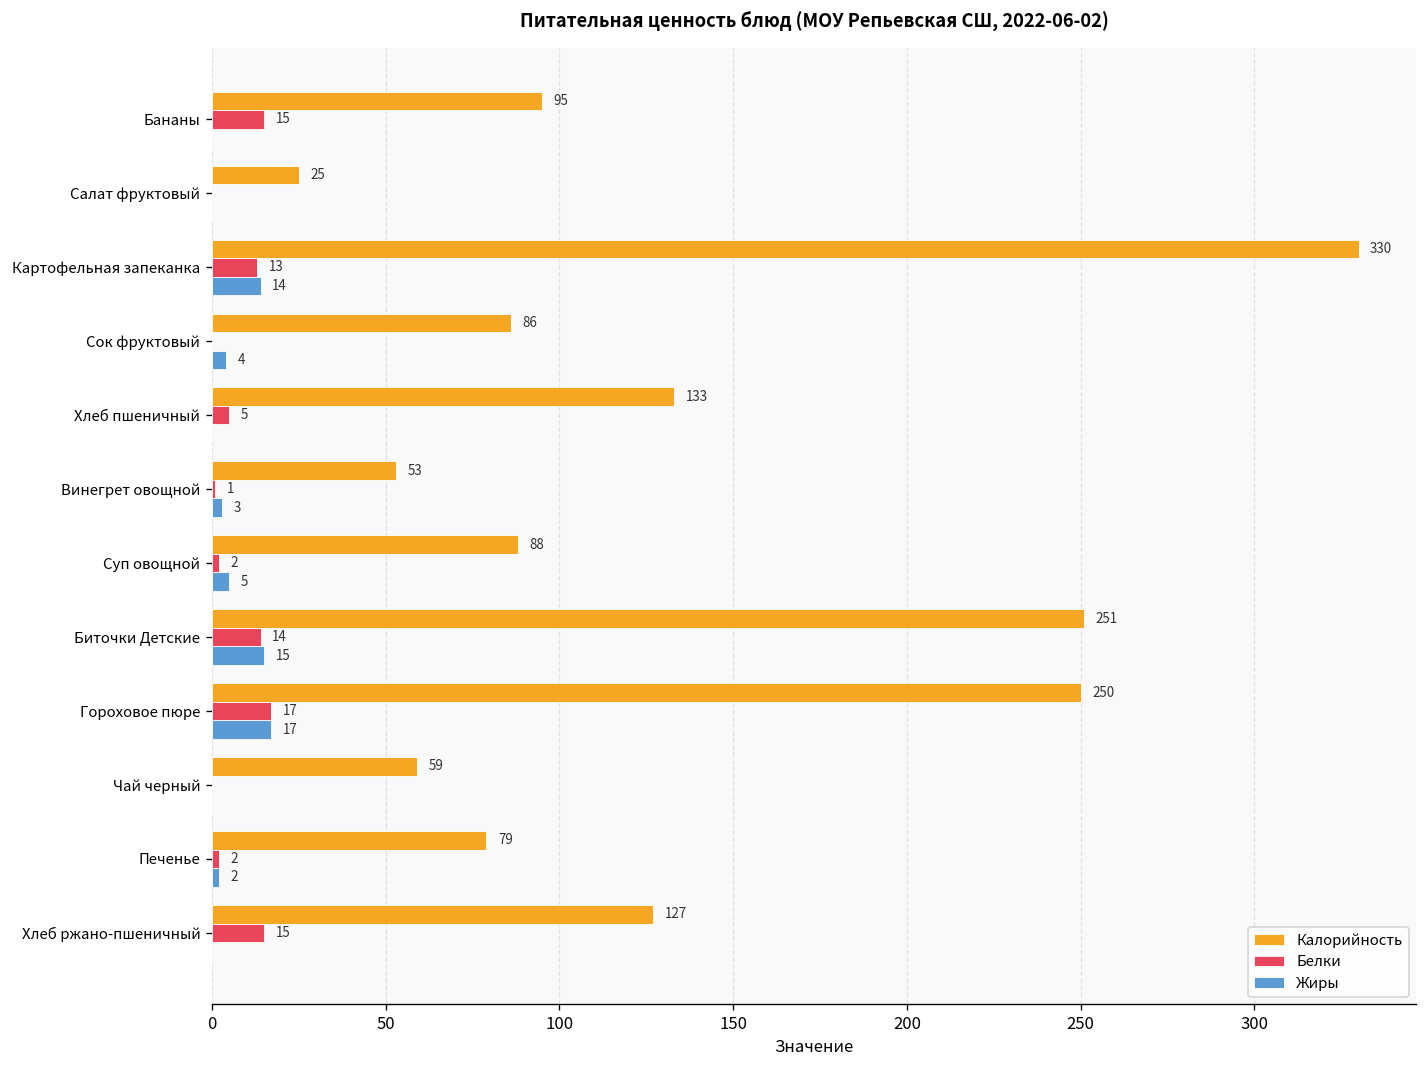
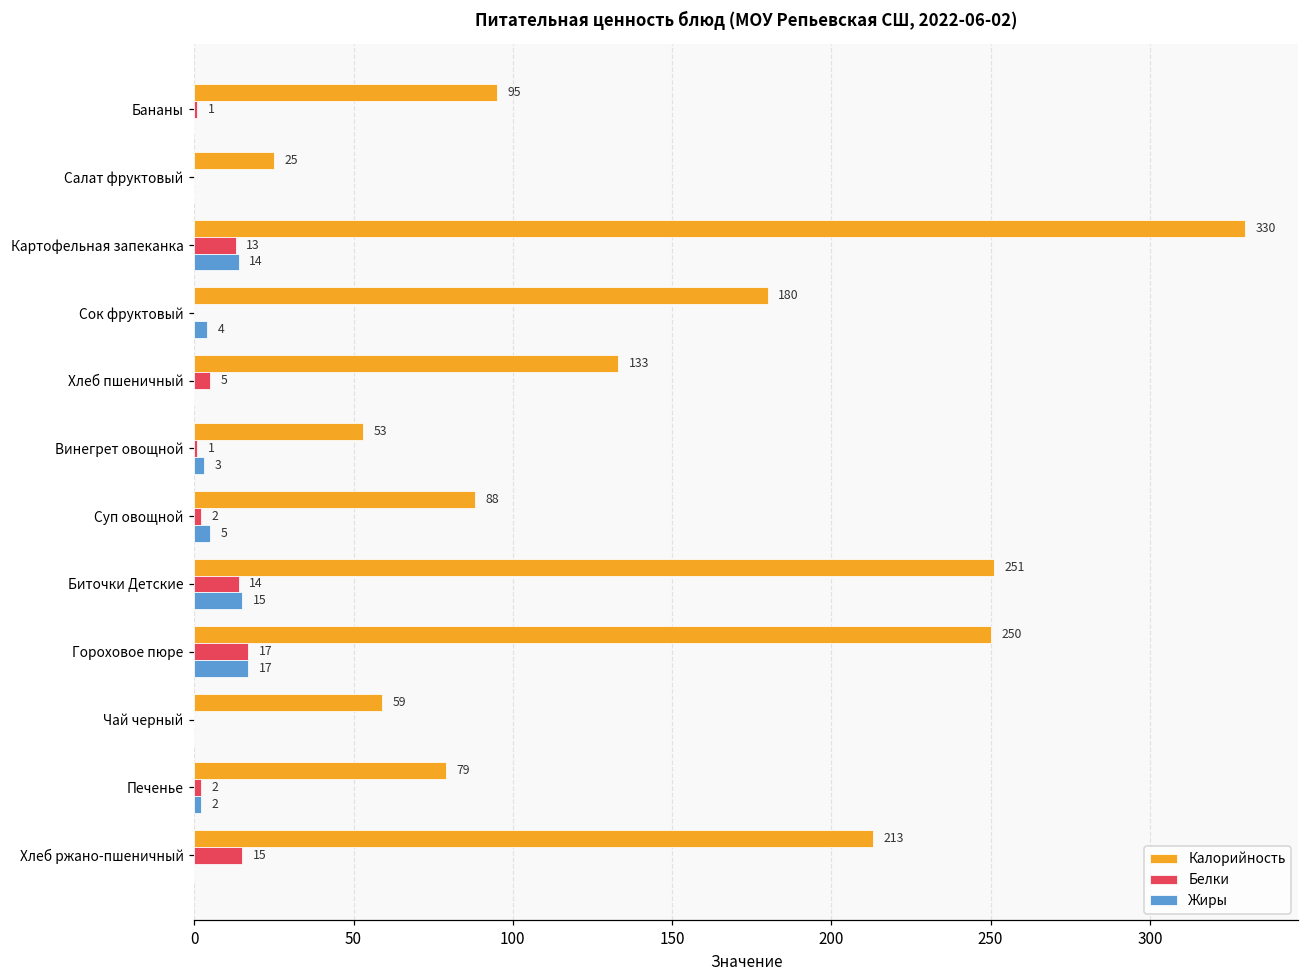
  {
    "Калорийность": {
      "Бананы": 95,
      "Салат фруктовый": 25,
      "Картофельная запеканка": 330,
-     "Сок фруктовый": 86,
+     "Сок фруктовый": 180,
      "Хлеб пшеничный": 133,
      "Винегрет овощной": 53,
      "Суп овощной": 88,
      "Биточки Детские": 251,
      "Гороховое пюре": 250,
      "Чай черный": 59,
      "Печенье": 79,
-     "Хлеб ржано-пшеничный": 127
+     "Хлеб ржано-пшеничный": 213
    },
    "Белки": {
-     "Бананы": 15,
+     "Бананы": 1,
      "Картофельная запеканка": 13,
      "Хлеб пшеничный": 5,
      "Винегрет овощной": 1,
      "Суп овощной": 2,
      "Биточки Детские": 14,
      "Гороховое пюре": 17,
      "Печенье": 2,
      "Хлеб ржано-пшеничный": 15
    },
    "Жиры": {
      "Картофельная запеканка": 14,
      "Сок фруктовый": 4,
      "Винегрет овощной": 3,
      "Суп овощной": 5,
      "Биточки Детские": 15,
      "Гороховое пюре": 17,
      "Печенье": 2
    }
  }
